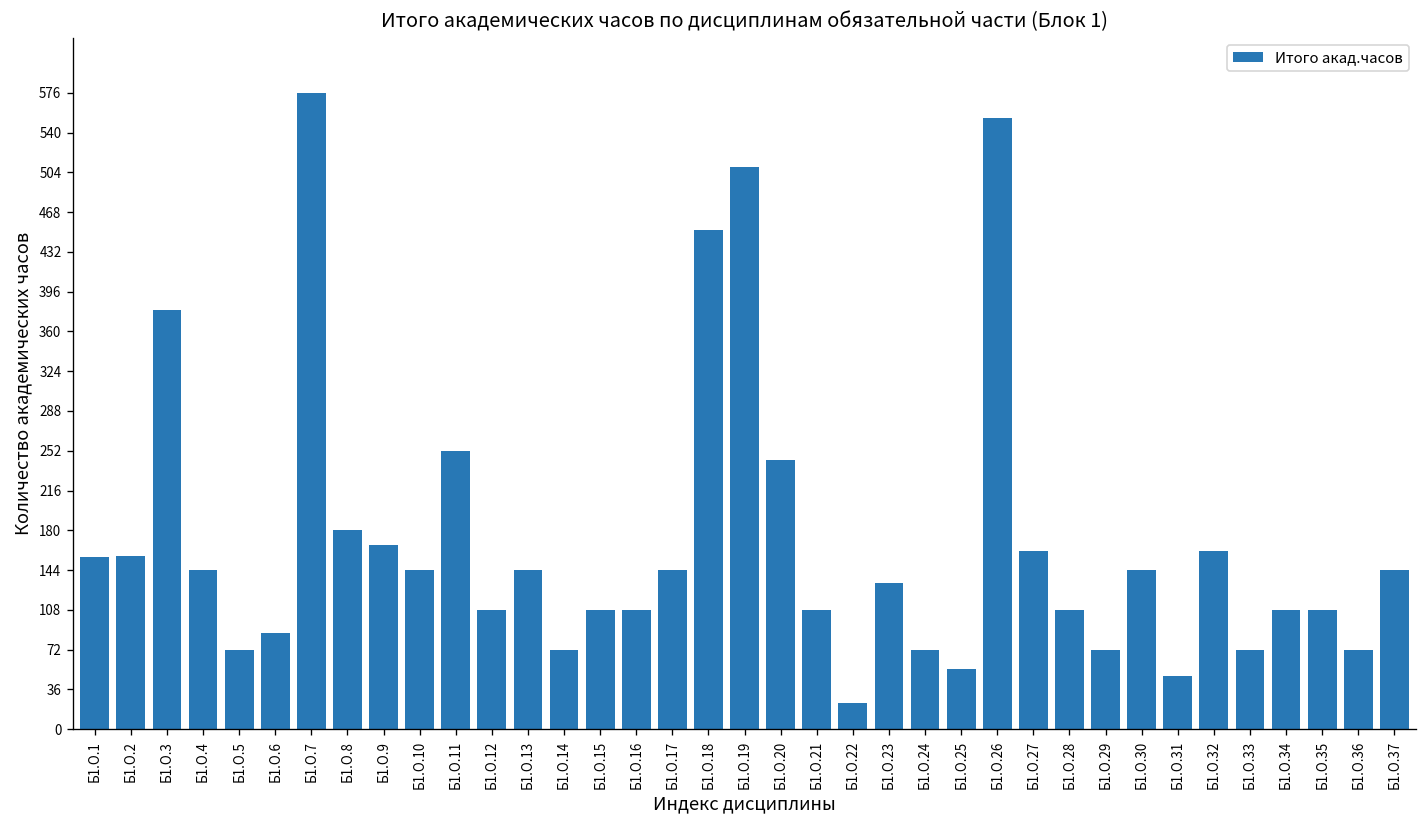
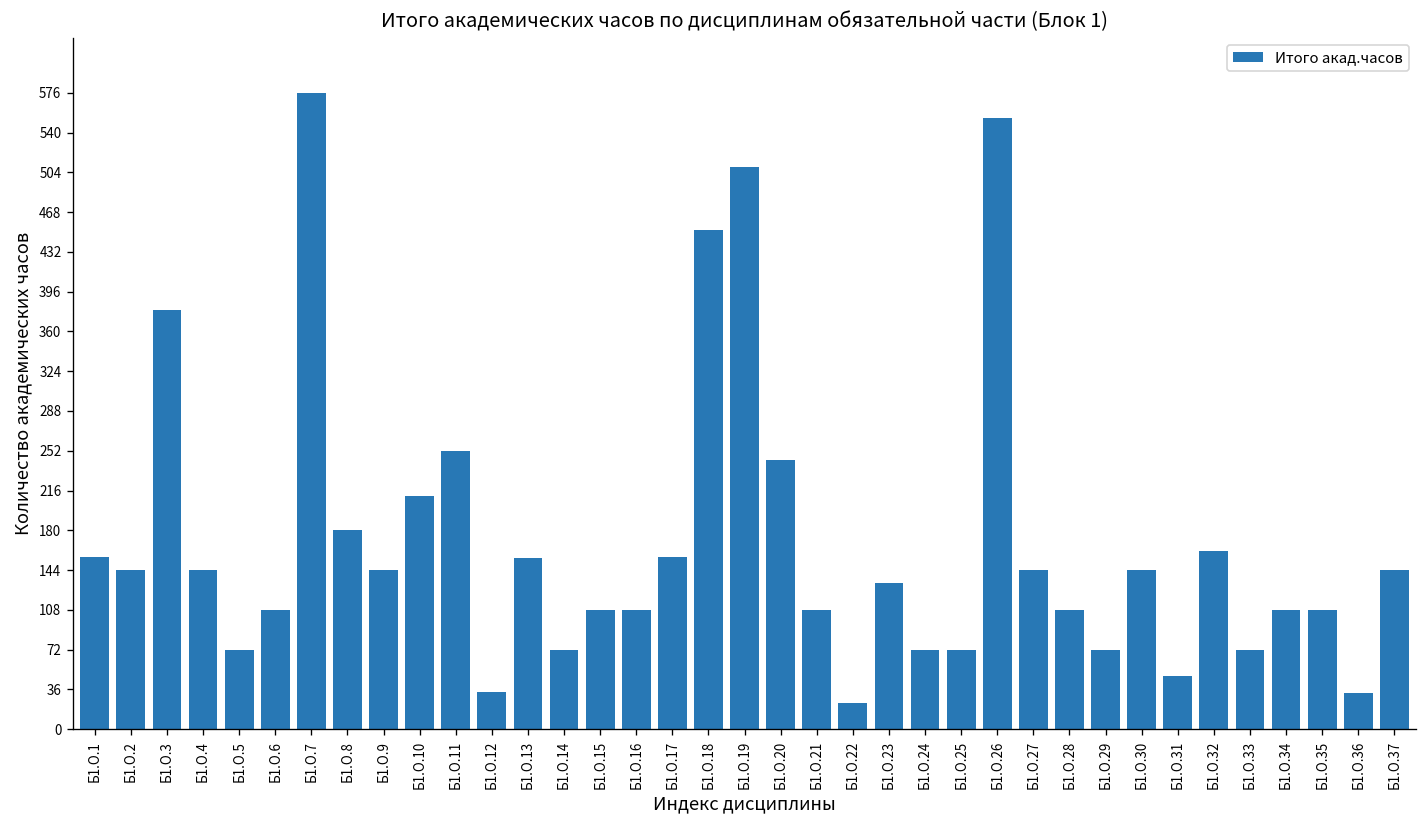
  {
    "Б1.О.1": 160,
-   "Б1.О.2": 160,
+   "Б1.О.2": 140,
    "Б1.О.3": 380,
    "Б1.О.4": 140,
    "Б1.О.5": 70,
-   "Б1.О.6": 90,
+   "Б1.О.6": 110,
    "Б1.О.7": 580,
    "Б1.О.8": 180,
-   "Б1.О.9": 170,
-   "Б1.О.10": 140,
+   "Б1.О.9": 140,
+   "Б1.О.10": 210,
    "Б1.О.11": 250,
-   "Б1.О.12": 110,
-   "Б1.О.13": 140,
+   "Б1.О.12": 30,
+   "Б1.О.13": 160,
    "Б1.О.14": 70,
    "Б1.О.15": 110,
    "Б1.О.16": 110,
-   "Б1.О.17": 140,
+   "Б1.О.17": 160,
    "Б1.О.18": 450,
    "Б1.О.19": 510,
    "Б1.О.20": 240,
    "Б1.О.21": 110,
    "Б1.О.22": 20,
    "Б1.О.23": 130,
    "Б1.О.24": 70,
-   "Б1.О.25": 50,
+   "Б1.О.25": 70,
    "Б1.О.26": 550,
-   "Б1.О.27": 160,
+   "Б1.О.27": 140,
    "Б1.О.28": 110,
    "Б1.О.29": 70,
    "Б1.О.30": 140,
    "Б1.О.31": 50,
    "Б1.О.32": 160,
    "Б1.О.33": 70,
    "Б1.О.34": 110,
    "Б1.О.35": 110,
-   "Б1.О.36": 70,
+   "Б1.О.36": 30,
    "Б1.О.37": 140
  }
